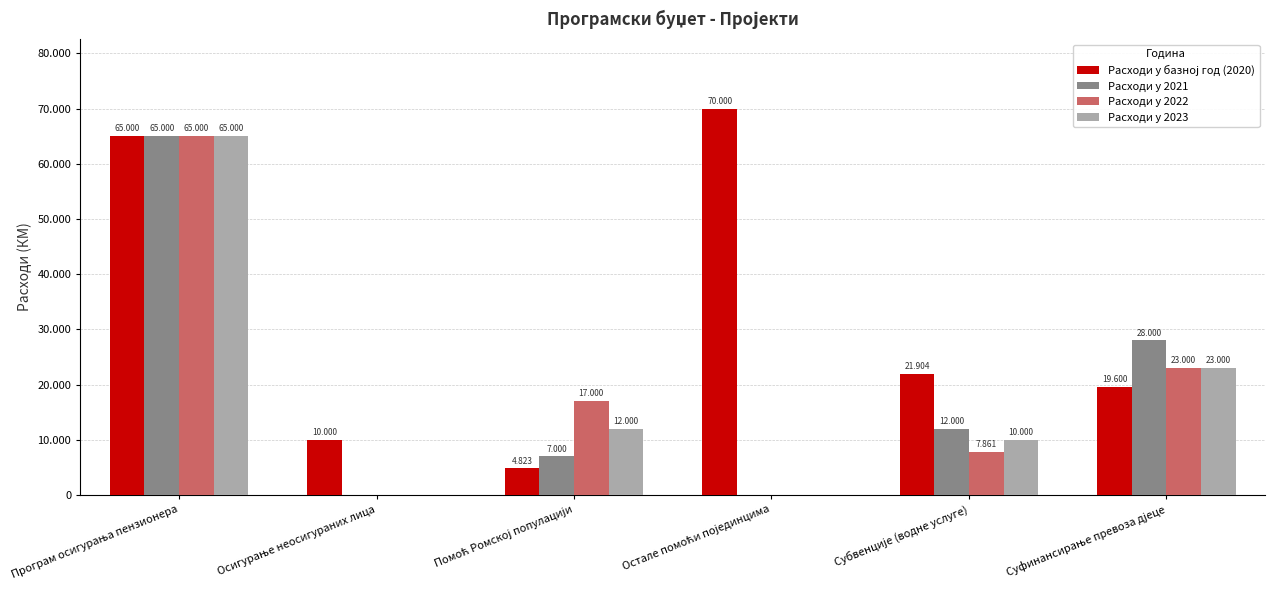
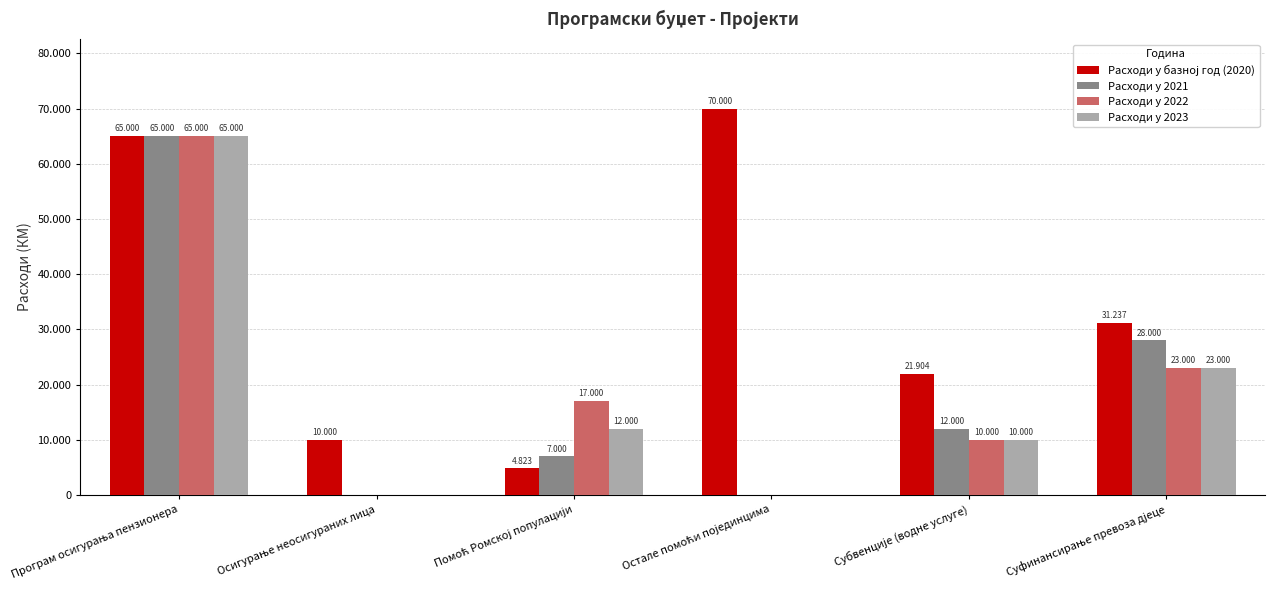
  {
    "Расходи у базној год (2020)": {
-     "Суфинансирање превоза дјеце": 19.600
+     "Суфинансирање превоза дјеце": 31.237
    },
    "Расходи у 2022": {
-     "Субвенције (водне услуге)": 7.861
+     "Субвенције (водне услуге)": 10.000
    }
  }
